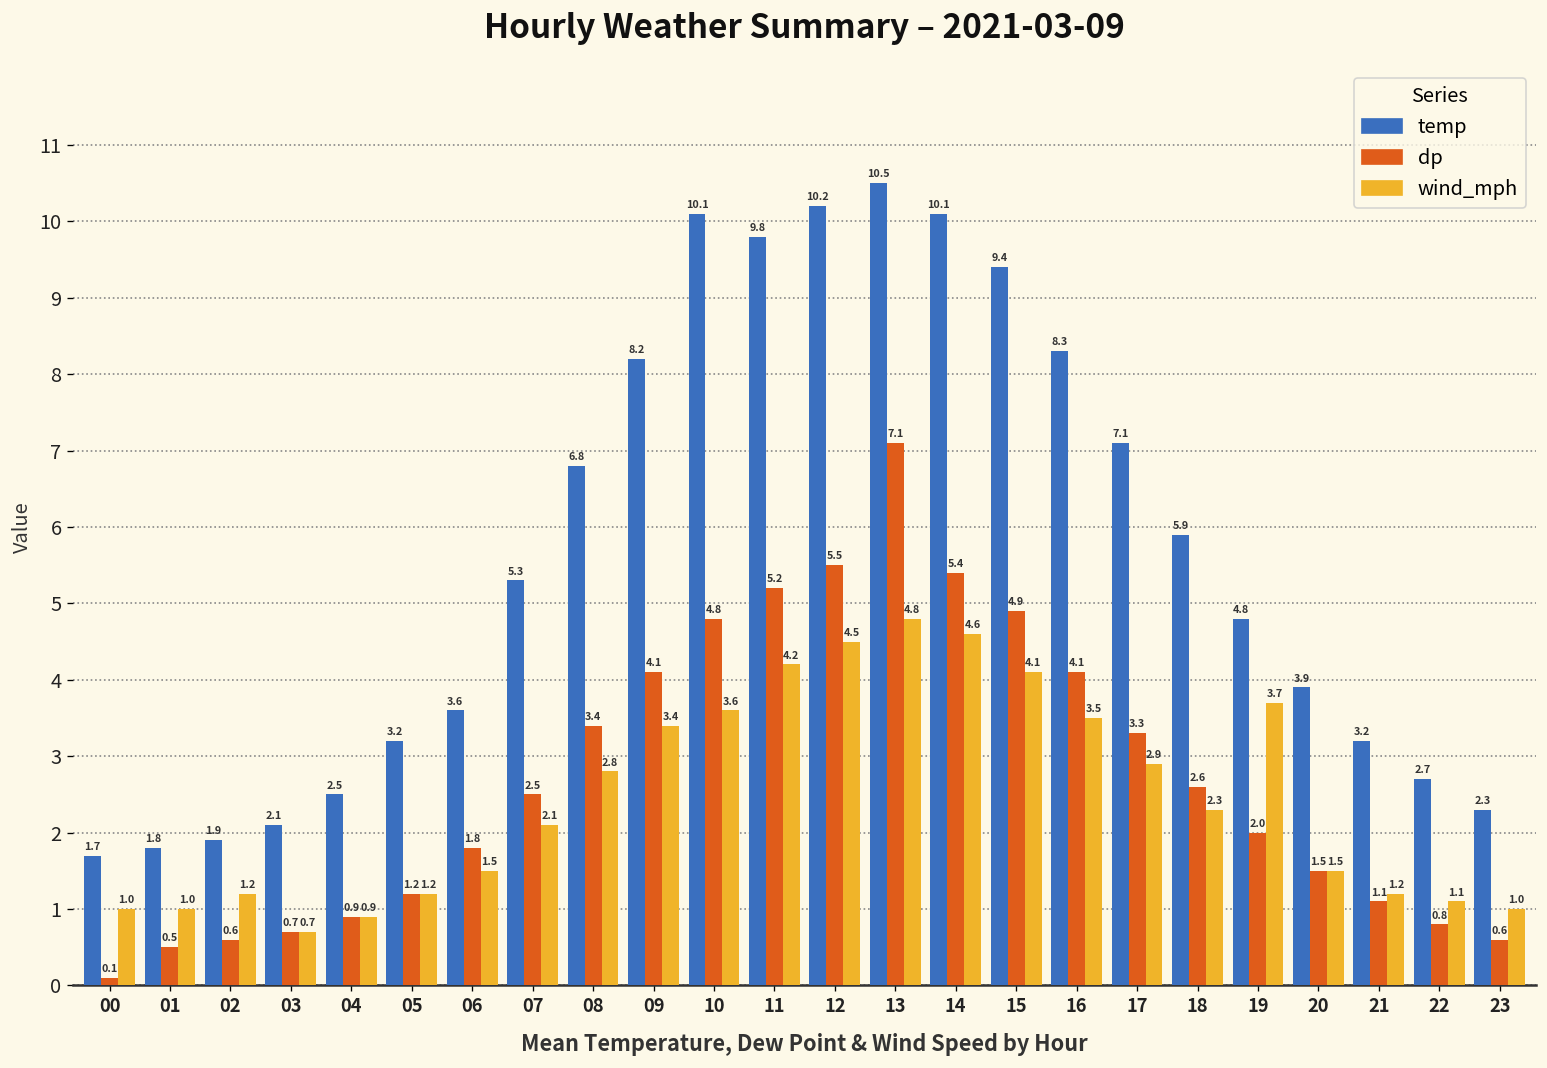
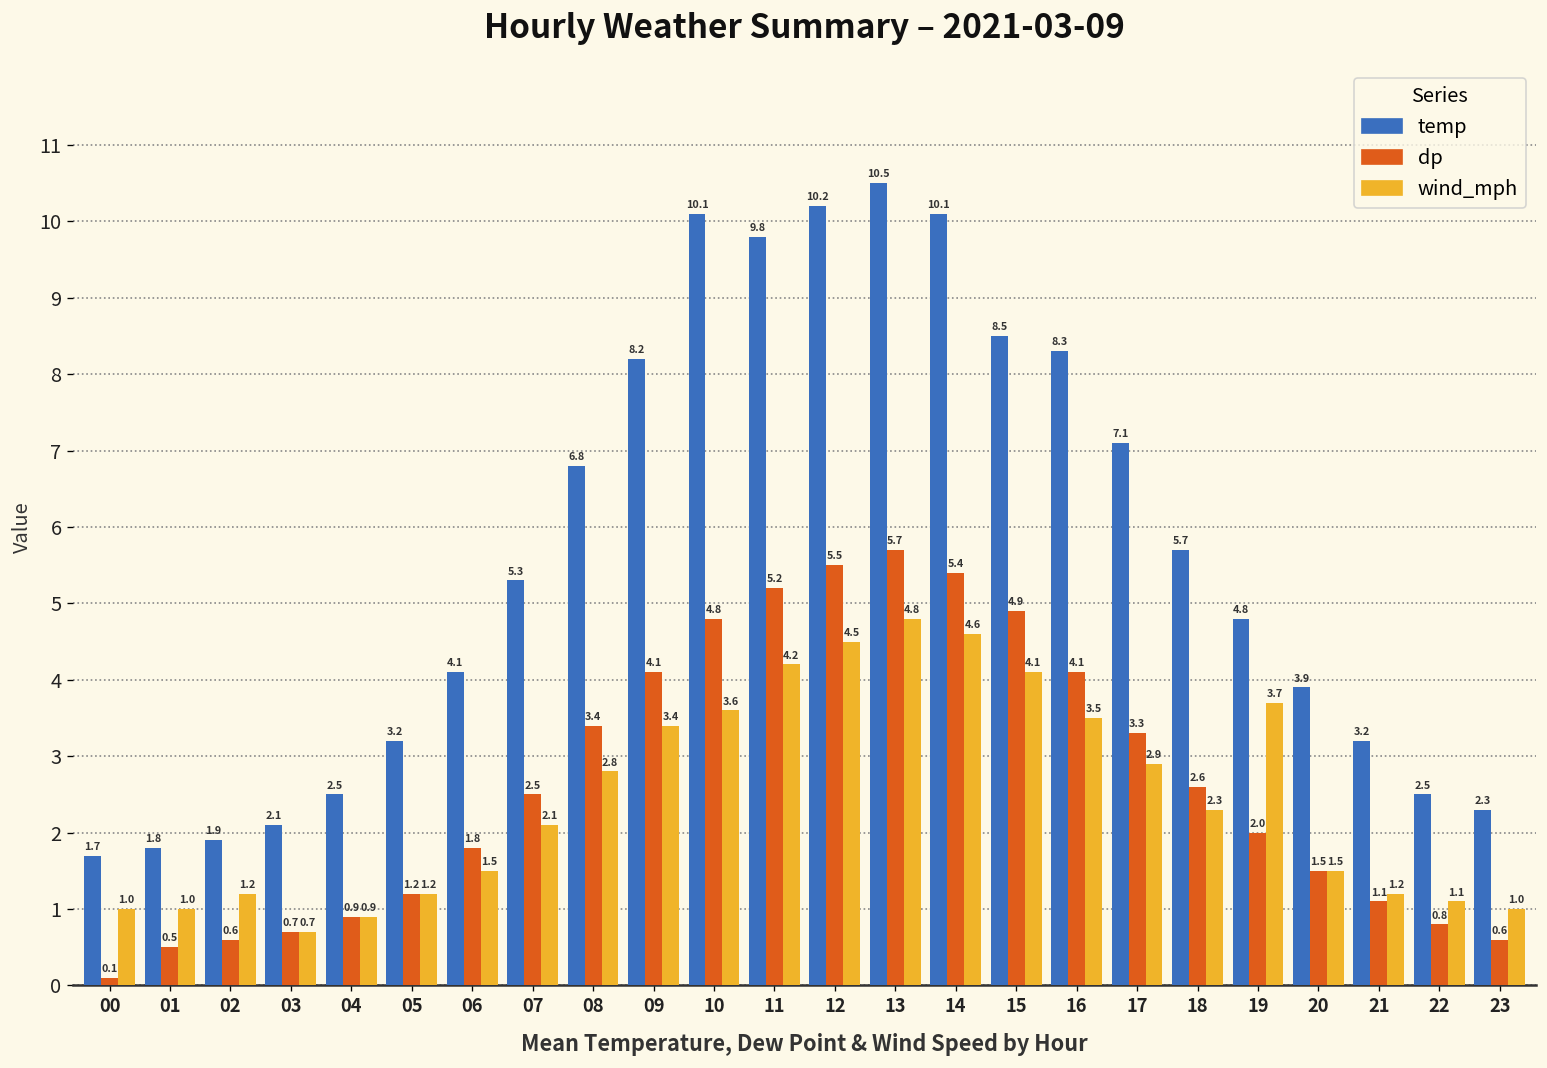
  {
    "temp": {
      "00": 1.7,
      "01": 1.8,
      "02": 1.9,
      "03": 2.1,
      "04": 2.5,
      "05": 3.2,
-     "06": 3.6,
+     "06": 4.1,
      "07": 5.3,
      "08": 6.8,
      "09": 8.2,
      "10": 10.1,
      "11": 9.8,
      "12": 10.2,
      "13": 10.5,
      "14": 10.1,
-     "15": 9.4,
+     "15": 8.5,
      "16": 8.3,
      "17": 7.1,
-     "18": 5.9,
+     "18": 5.7,
      "19": 4.8,
      "20": 3.9,
      "21": 3.2,
-     "22": 2.7,
+     "22": 2.5,
      "23": 2.3
    },
    "dp": {
      "00": 0.1,
      "01": 0.5,
      "02": 0.6,
      "03": 0.7,
      "04": 0.9,
      "05": 1.2,
      "06": 1.8,
      "07": 2.5,
      "08": 3.4,
      "09": 4.1,
      "10": 4.8,
      "11": 5.2,
      "12": 5.5,
-     "13": 7.1,
+     "13": 5.7,
      "14": 5.4,
      "15": 4.9,
      "16": 4.1,
      "17": 3.3,
      "18": 2.6,
      "19": 2.0,
      "20": 1.5,
      "21": 1.1,
      "22": 0.8,
      "23": 0.6
    },
    "wind_mph": {
      "00": 1.0,
      "01": 1.0,
      "02": 1.2,
      "03": 0.7,
      "04": 0.9,
      "05": 1.2,
      "06": 1.5,
      "07": 2.1,
      "08": 2.8,
      "09": 3.4,
      "10": 3.6,
      "11": 4.2,
      "12": 4.5,
      "13": 4.8,
      "14": 4.6,
      "15": 4.1,
      "16": 3.5,
      "17": 2.9,
      "18": 2.3,
      "19": 3.7,
      "20": 1.5,
      "21": 1.2,
      "22": 1.1,
      "23": 1.0
    }
  }
